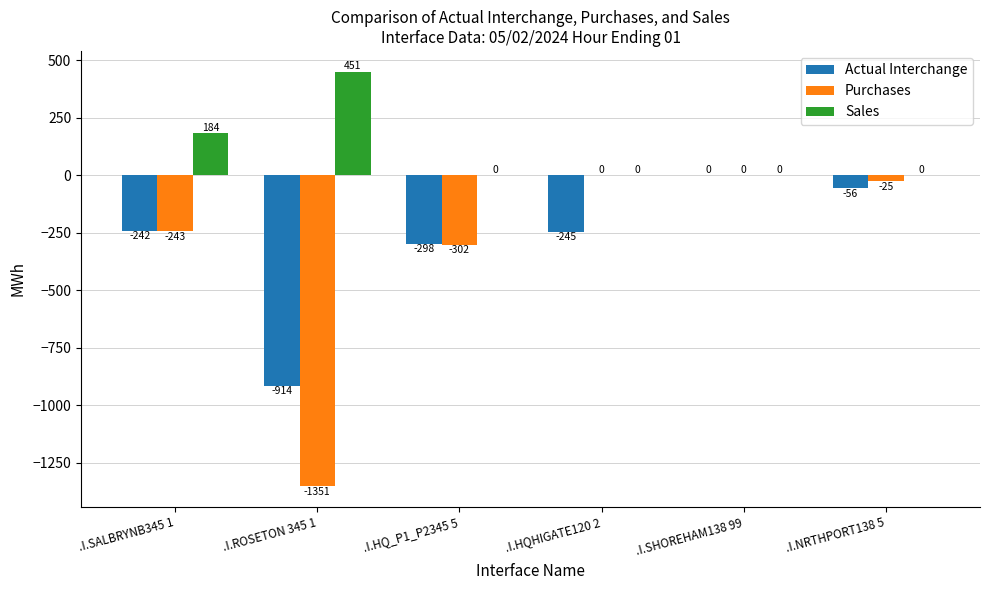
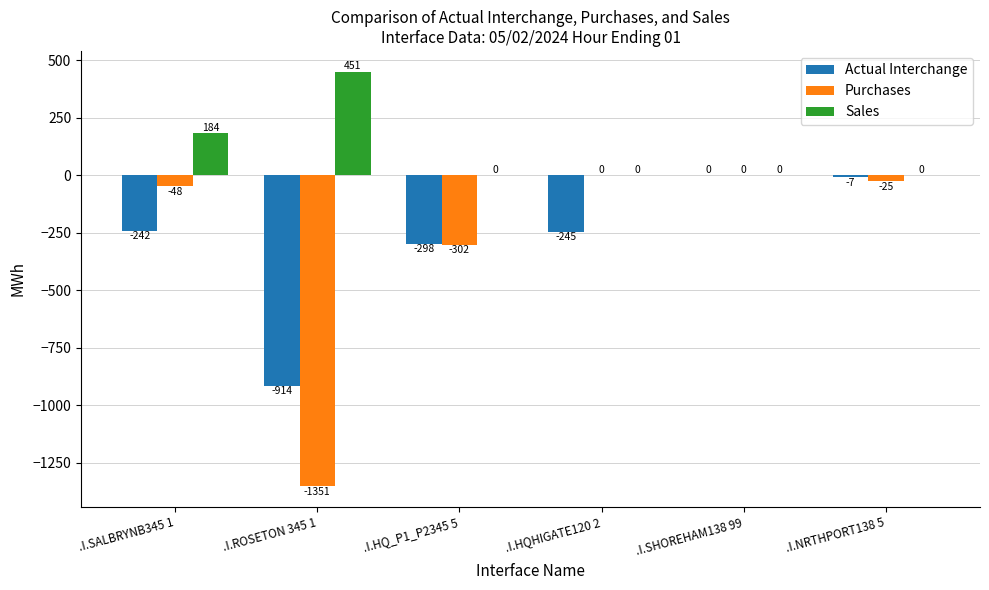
  {
    "Actual Interchange": {
      ".I.SALBRYNB345 1": -242,
      ".I.ROSETON 345 1": -914,
      ".I.HQ_P1_P2345 5": -298,
      ".I.HQHIGATE120 2": -245,
      ".I.SHOREHAM138 99": 0,
-     ".I.NRTHPORT138 5": -56
+     ".I.NRTHPORT138 5": -7
    },
    "Purchases": {
-     ".I.SALBRYNB345 1": -243,
+     ".I.SALBRYNB345 1": -48,
      ".I.ROSETON 345 1": -1351,
      ".I.HQ_P1_P2345 5": -302,
      ".I.HQHIGATE120 2": 0,
      ".I.SHOREHAM138 99": 0,
      ".I.NRTHPORT138 5": -25
    },
    "Sales": {
      ".I.SALBRYNB345 1": 184,
      ".I.ROSETON 345 1": 451,
      ".I.HQ_P1_P2345 5": 0,
      ".I.HQHIGATE120 2": 0,
      ".I.SHOREHAM138 99": 0,
      ".I.NRTHPORT138 5": 0
    }
  }
